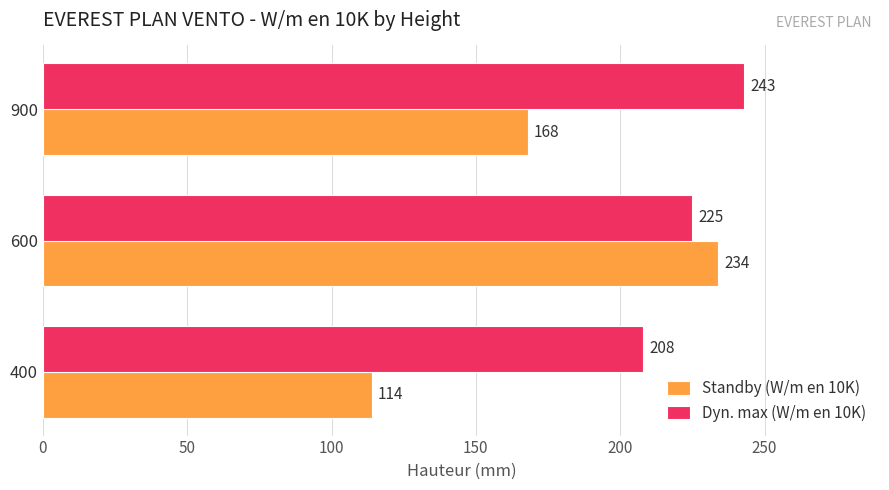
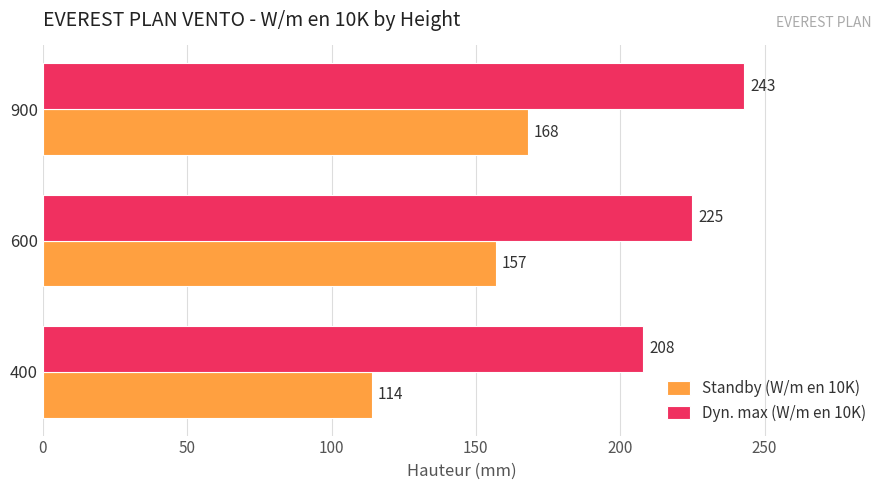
  {
    "Standby (W/m en 10K)": {
      "900": 168,
-     "600": 234,
+     "600": 157,
      "400": 114
    },
    "Dyn. max (W/m en 10K)": {
      "900": 243,
      "600": 225,
      "400": 208
    }
  }
